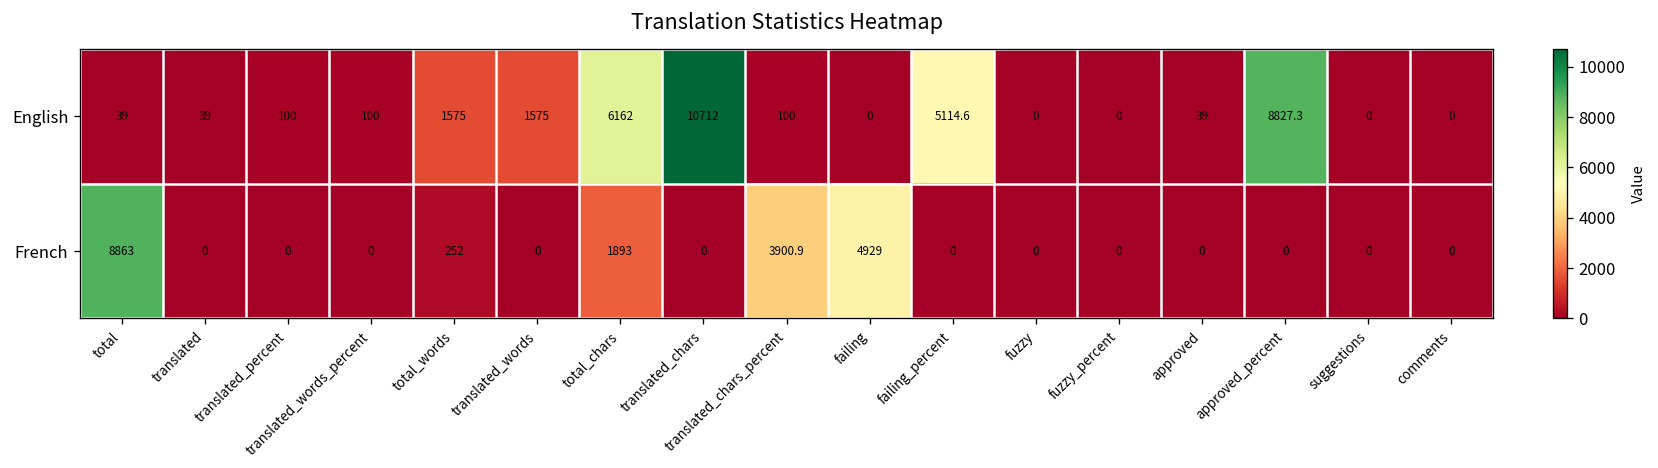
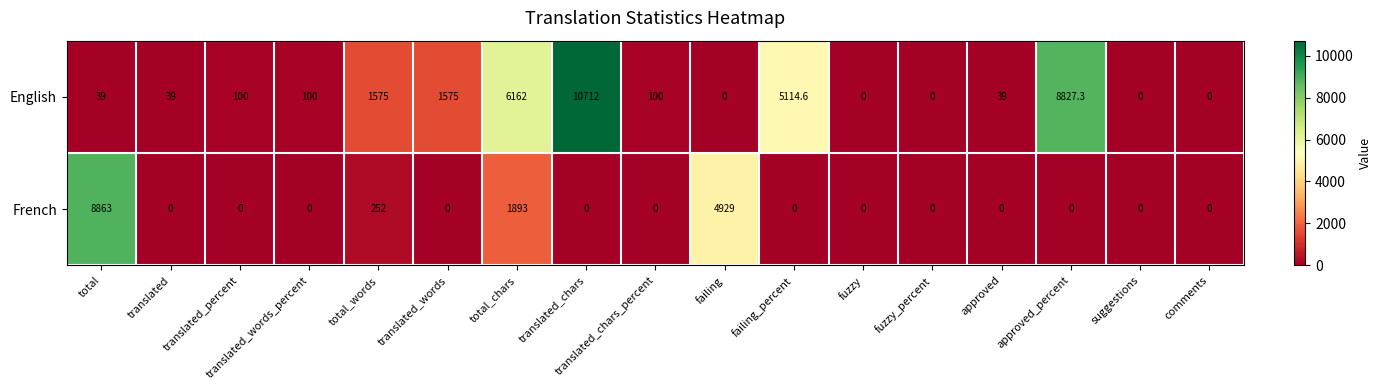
  {
    "English": {
      "total": 39,
      "translated": 39,
      "translated_percent": 100,
      "translated_words_percent": 100,
      "total_words": 1575,
      "translated_words": 1575,
      "total_chars": 6162,
      "translated_chars": 10712,
      "translated_chars_percent": 100,
      "failing": 0,
      "failing_percent": 5114.6,
      "fuzzy": 0,
      "fuzzy_percent": 0,
      "approved": 39,
      "approved_percent": 8827.3,
      "suggestions": 0,
      "comments": 0
    },
    "French": {
      "total": 8863,
      "translated": 0,
      "translated_percent": 0,
      "translated_words_percent": 0,
      "total_words": 252,
      "translated_words": 0,
      "total_chars": 1893,
      "translated_chars": 0,
-     "translated_chars_percent": 3900.9,
+     "translated_chars_percent": 0,
      "failing": 4929,
      "failing_percent": 0,
      "fuzzy": 0,
      "fuzzy_percent": 0,
      "approved": 0,
      "approved_percent": 0,
      "suggestions": 0,
      "comments": 0
    }
  }
